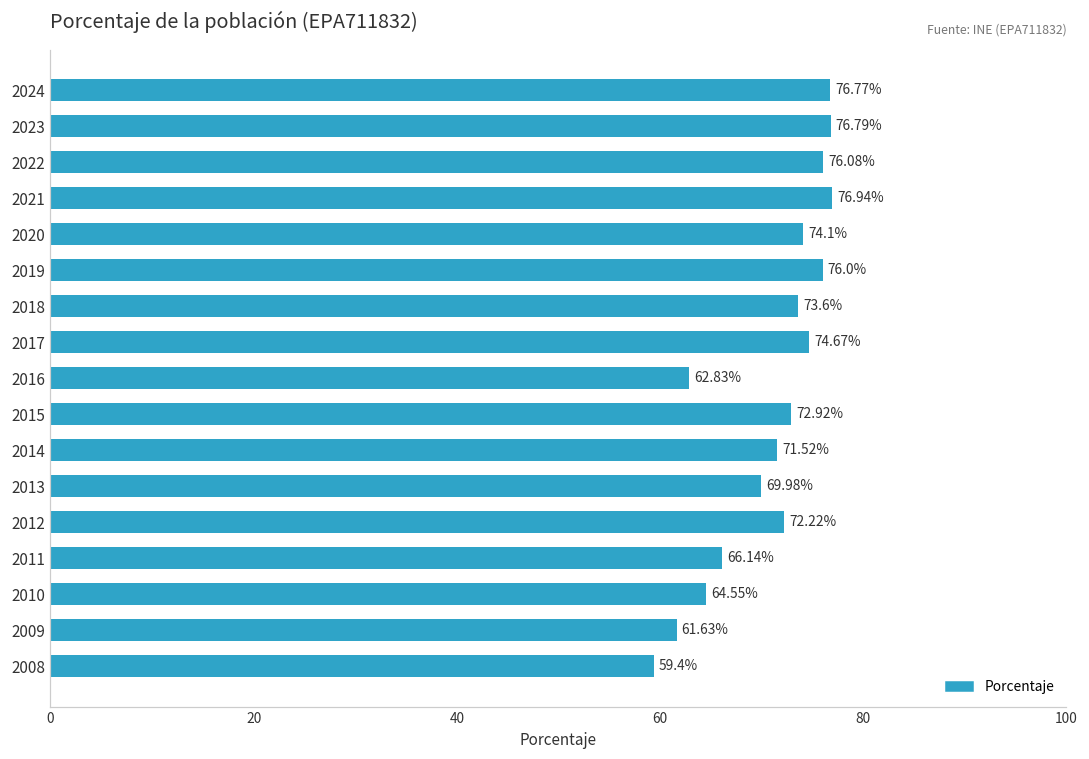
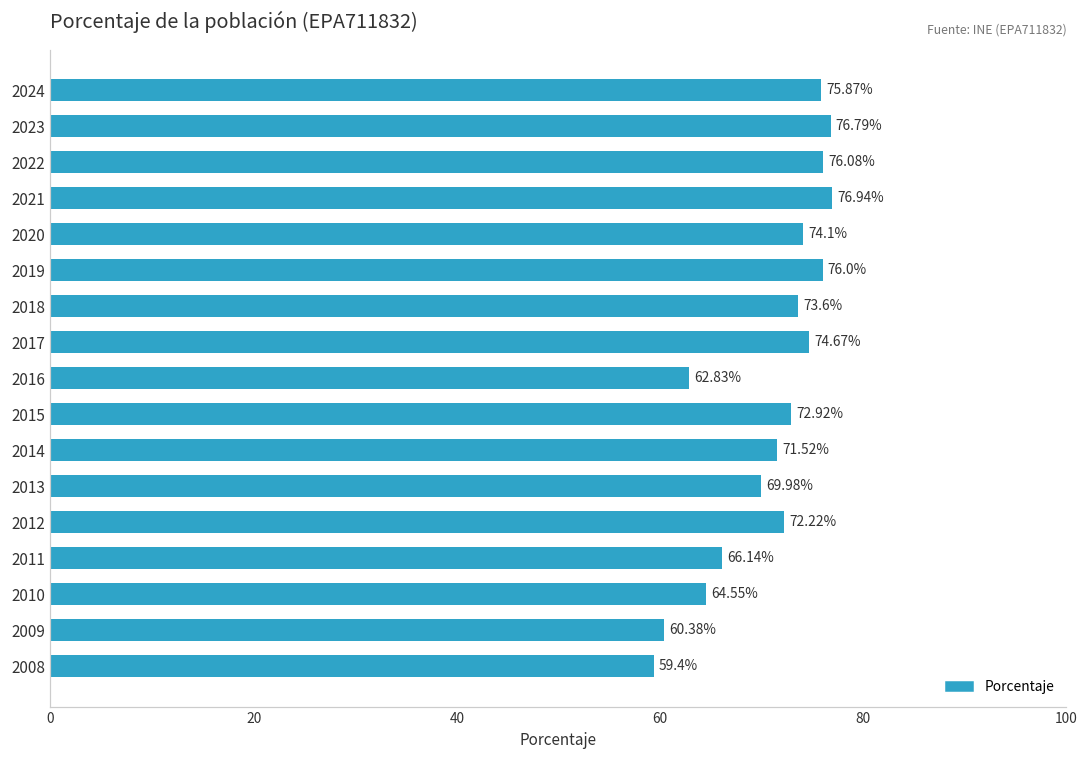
  {
-   "2024": "76.77%",
+   "2024": "75.87%",
    "2023": "76.79%",
    "2022": "76.08%",
    "2021": "76.94%",
    "2020": "74.1%",
    "2019": "76.0%",
    "2018": "73.6%",
    "2017": "74.67%",
    "2016": "62.83%",
    "2015": "72.92%",
    "2014": "71.52%",
    "2013": "69.98%",
    "2012": "72.22%",
    "2011": "66.14%",
    "2010": "64.55%",
-   "2009": "61.63%",
+   "2009": "60.38%",
    "2008": "59.4%"
  }
